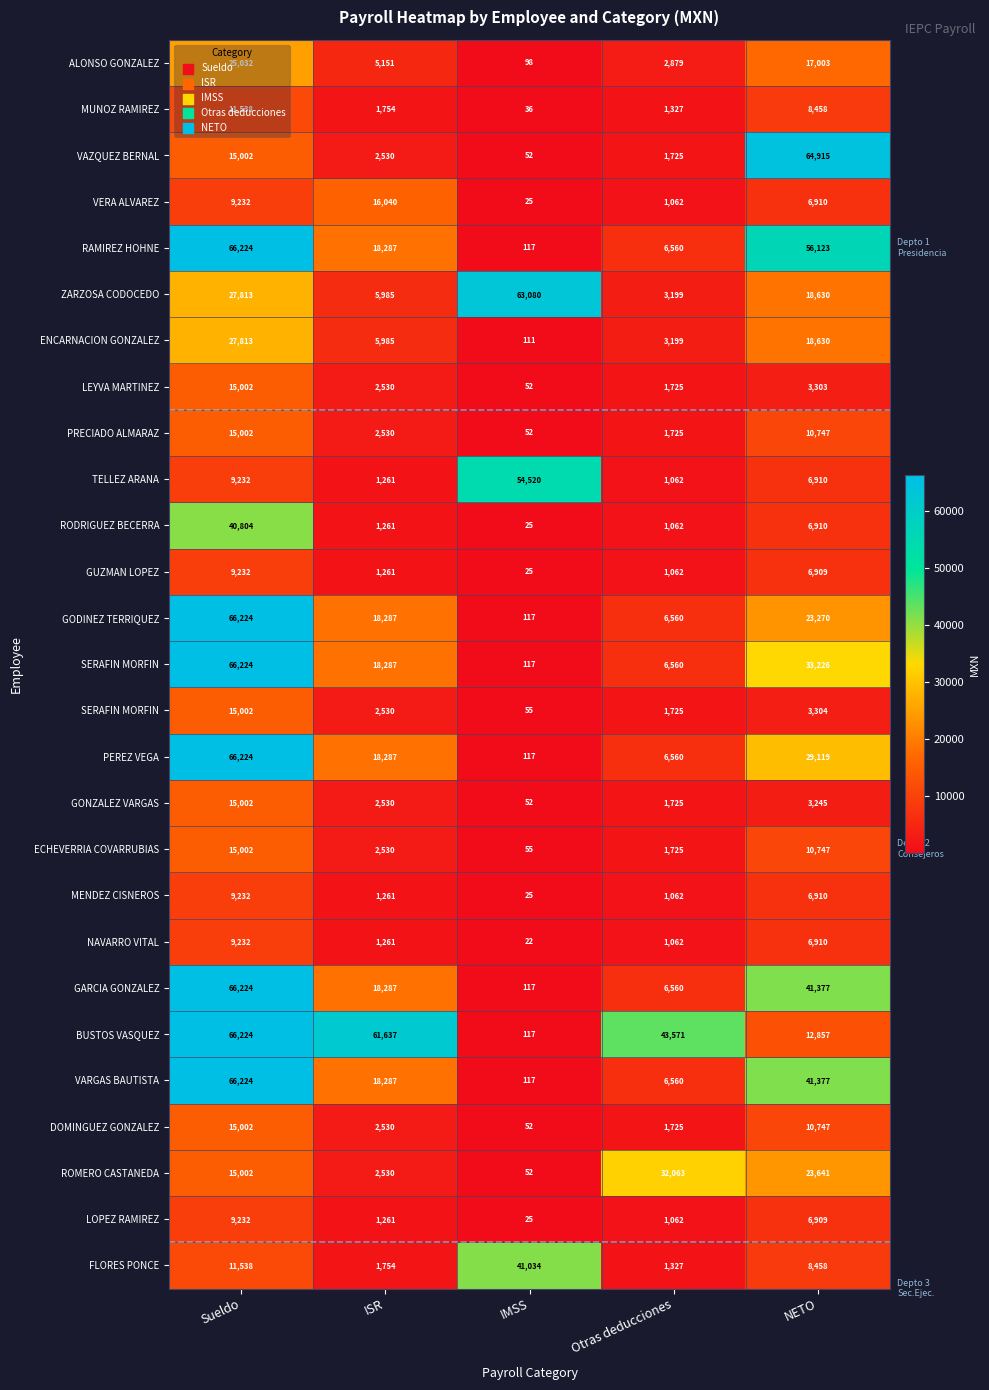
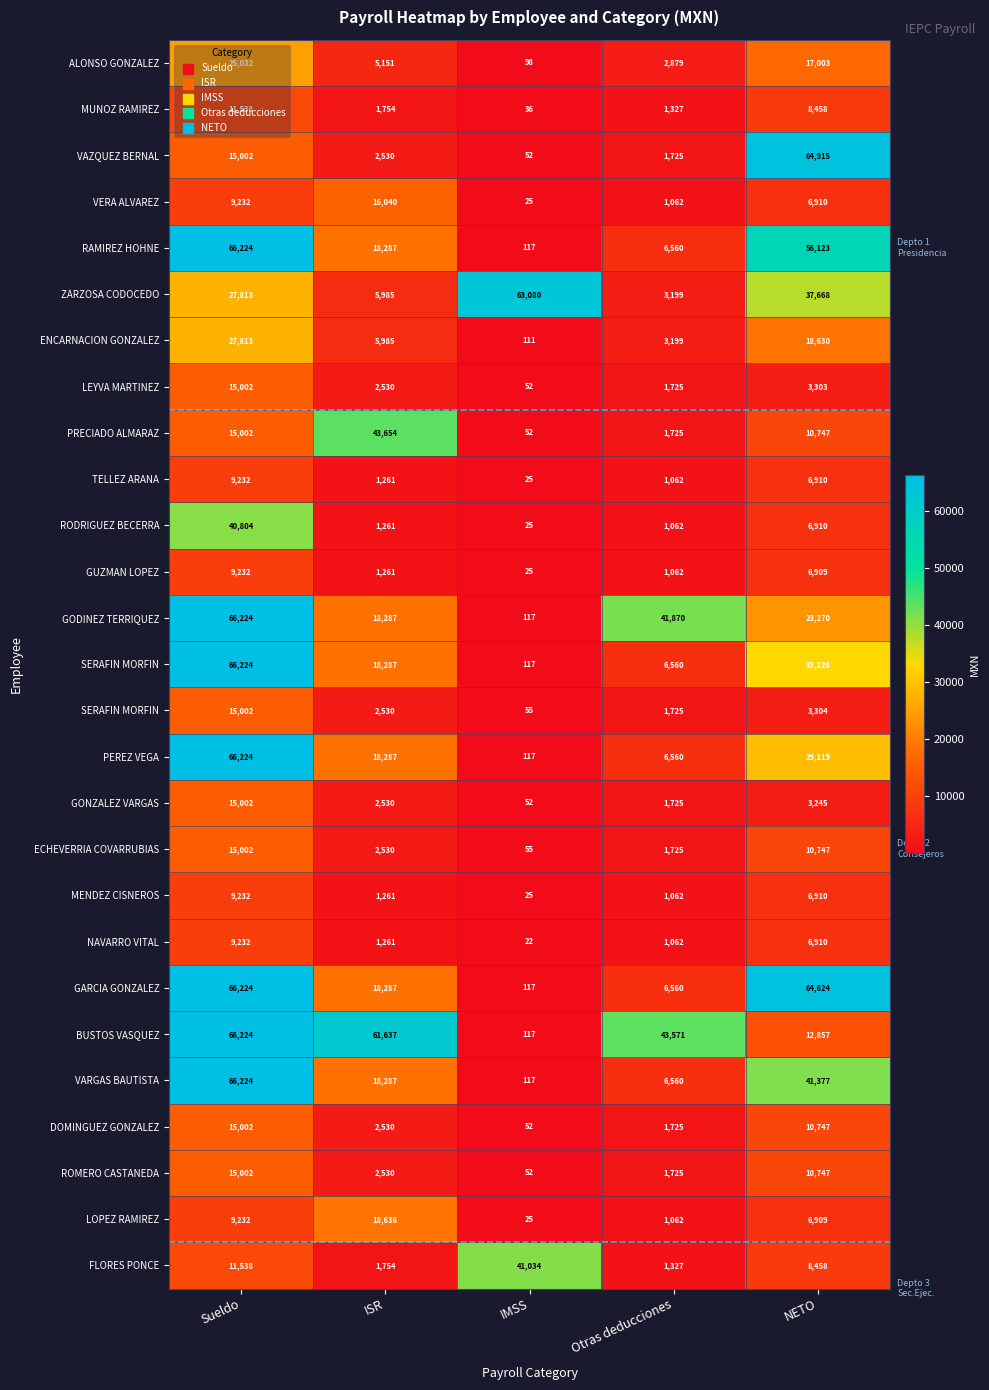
  {
    "ALONSO GONZALEZ": {
      "ISR": "5,151",
      "IMSS": "98",
      "Otras deducciones": "2,879",
      "NETO": "17,003"
    },
    "MUNOZ RAMIREZ": {
      "ISR": "1,754",
      "IMSS": "36",
      "Otras deducciones": "1,327",
      "NETO": "8,458"
    },
    "VAZQUEZ BERNAL": {
      "Sueldo": "15,002",
      "ISR": "2,530",
      "IMSS": "52",
      "Otras deducciones": "1,725",
      "NETO": "64,915"
    },
    "VERA ALVAREZ": {
      "Sueldo": "9,232",
      "ISR": "16,040",
      "IMSS": "25",
      "Otras deducciones": "1,062",
      "NETO": "6,910"
    },
    "RAMIREZ HOHNE": {
      "Sueldo": "66,224",
      "ISR": "18,287",
      "IMSS": "117",
      "Otras deducciones": "6,560",
      "NETO": "56,123"
    },
    "ZARZOSA CODOCEDO": {
      "Sueldo": "27,813",
      "ISR": "5,985",
      "IMSS": "63,080",
      "Otras deducciones": "3,199",
-     "NETO": "18,630"
+     "NETO": "37,668"
    },
    "ENCARNACION GONZALEZ": {
      "Sueldo": "27,813",
      "ISR": "5,985",
      "IMSS": "111",
      "Otras deducciones": "3,199",
      "NETO": "18,630"
    },
    "LEYVA MARTINEZ": {
      "Sueldo": "15,002",
      "ISR": "2,530",
      "IMSS": "52",
      "Otras deducciones": "1,725",
      "NETO": "3,303"
    },
    "PRECIADO ALMARAZ": {
      "Sueldo": "15,002",
-     "ISR": "2,530",
+     "ISR": "43,654",
      "IMSS": "52",
      "Otras deducciones": "1,725",
      "NETO": "10,747"
    },
    "TELLEZ ARANA": {
      "Sueldo": "9,232",
      "ISR": "1,261",
-     "IMSS": "54,520",
+     "IMSS": "25",
      "Otras deducciones": "1,062",
      "NETO": "6,910"
    },
    "RODRIGUEZ BECERRA": {
      "Sueldo": "40,804",
      "ISR": "1,261",
      "IMSS": "25",
      "Otras deducciones": "1,062",
      "NETO": "6,910"
    },
    "GUZMAN LOPEZ": {
      "Sueldo": "9,232",
      "ISR": "1,261",
      "IMSS": "25",
      "Otras deducciones": "1,062",
      "NETO": "6,909"
    },
    "GODINEZ TERRIQUEZ": {
      "Sueldo": "66,224",
      "ISR": "18,287",
      "IMSS": "117",
-     "Otras deducciones": "6,560",
+     "Otras deducciones": "41,870",
      "NETO": "23,270"
    },
    "PEREZ VEGA": {
      "Sueldo": "66,224",
      "ISR": "18,287",
      "IMSS": "117",
      "Otras deducciones": "6,560",
      "NETO": "29,119"
    },
    "GONZALEZ VARGAS": {
      "Sueldo": "15,002",
      "ISR": "2,530",
      "IMSS": "52",
      "Otras deducciones": "1,725",
      "NETO": "3,245"
    },
    "ECHEVERRIA COVARRUBIAS": {
      "Sueldo": "15,002",
      "ISR": "2,530",
      "IMSS": "55",
      "Otras deducciones": "1,725",
      "NETO": "10,747"
    },
    "MENDEZ CISNEROS": {
      "Sueldo": "9,232",
      "ISR": "1,261",
      "IMSS": "25",
      "Otras deducciones": "1,062",
      "NETO": "6,910"
    },
    "NAVARRO VITAL": {
      "Sueldo": "9,232",
      "ISR": "1,261",
      "IMSS": "22",
      "Otras deducciones": "1,062",
      "NETO": "6,910"
    },
    "GARCIA GONZALEZ": {
      "Sueldo": "66,224",
      "ISR": "18,287",
      "IMSS": "117",
      "Otras deducciones": "6,560",
-     "NETO": "41,377"
+     "NETO": "64,624"
    },
    "BUSTOS VASQUEZ": {
      "Sueldo": "66,224",
      "ISR": "61,637",
      "IMSS": "117",
      "Otras deducciones": "43,571",
      "NETO": "12,857"
    },
    "VARGAS BAUTISTA": {
      "Sueldo": "66,224",
      "ISR": "18,287",
      "IMSS": "117",
      "Otras deducciones": "6,560",
      "NETO": "41,377"
    },
    "DOMINGUEZ GONZALEZ": {
      "Sueldo": "15,002",
      "ISR": "2,530",
      "IMSS": "52",
      "Otras deducciones": "1,725",
      "NETO": "10,747"
    },
    "ROMERO CASTANEDA": {
      "Sueldo": "15,002",
      "ISR": "2,530",
      "IMSS": "52",
-     "Otras deducciones": "32,063",
-     "NETO": "23,641"
+     "Otras deducciones": "1,725",
+     "NETO": "10,747"
    },
    "LOPEZ RAMIREZ": {
      "Sueldo": "9,232",
-     "ISR": "1,261",
+     "ISR": "18,636",
      "IMSS": "25",
      "Otras deducciones": "1,062",
      "NETO": "6,909"
    },
    "FLORES PONCE": {
      "Sueldo": "11,538",
      "ISR": "1,754",
      "IMSS": "41,034",
      "Otras deducciones": "1,327",
      "NETO": "8,458"
    }
  }
